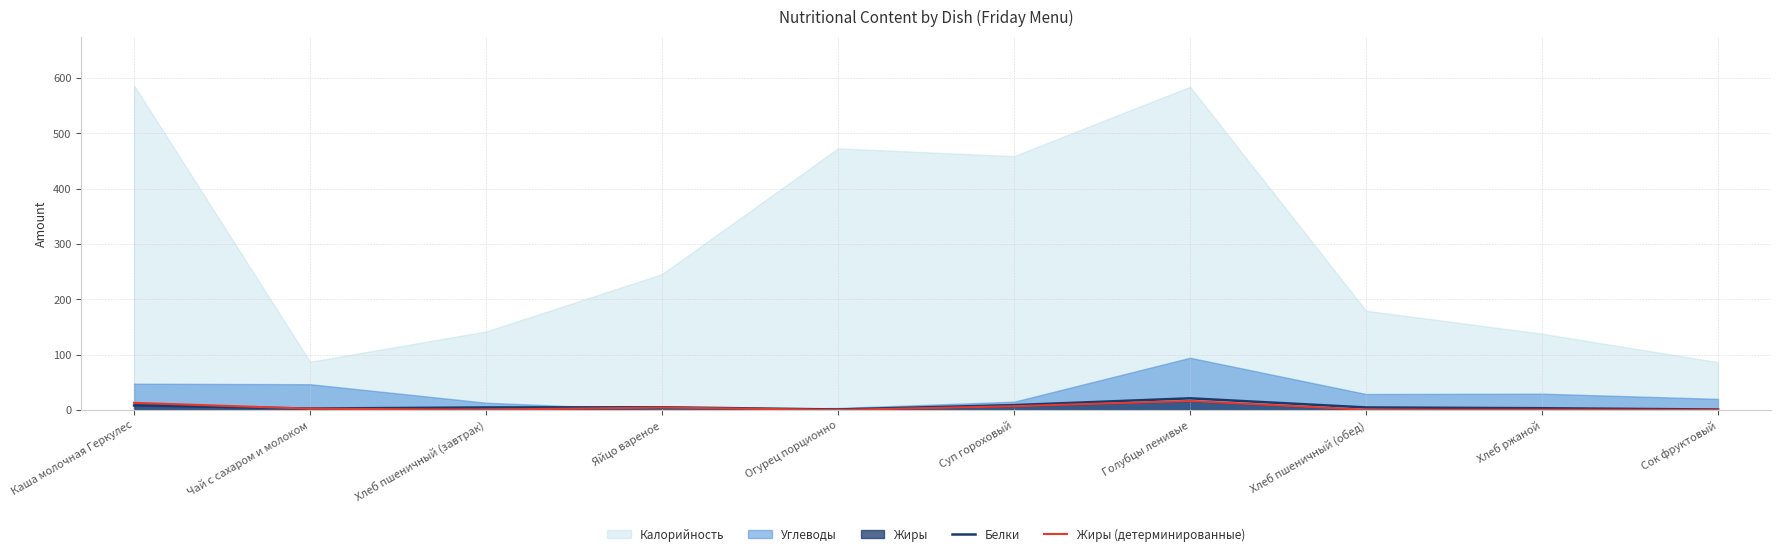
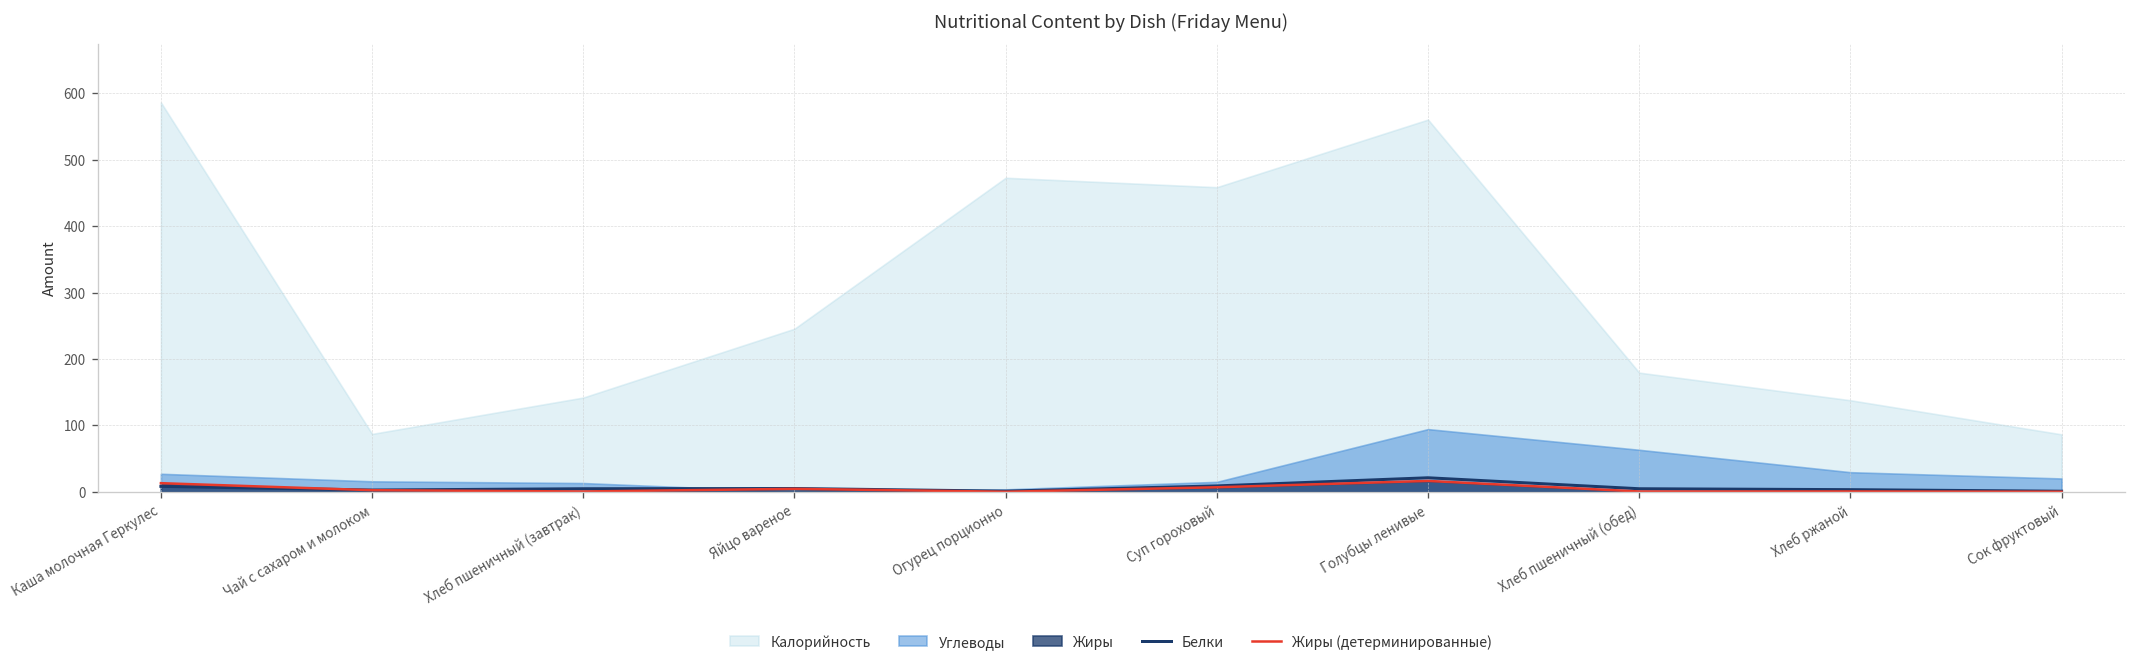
  {
    "Калорийность": {
      "Каша молочная Геркулес": 590,
      "Чай с сахаром и молоком": 90,
      "Хлеб пшеничный (завтрак)": 140,
      "Яйцо вареное": 250,
      "Огурец порционно": 470,
      "Суп гороховый": 460,
-     "Голубцы ленивые": 580,
+     "Голубцы ленивые": 560,
      "Хлеб пшеничный (обед)": 180,
      "Хлеб ржаной": 140,
      "Сок фруктовый": 90
    },
    "Углеводы": {
-     "Каша молочная Геркулес": 50,
-     "Чай с сахаром и молоком": 50,
+     "Каша молочная Геркулес": 30,
+     "Чай с сахаром и молоком": 20,
      "Хлеб пшеничный (завтрак)": 10,
      "Суп гороховый": 20,
      "Голубцы ленивые": 90,
-     "Хлеб пшеничный (обед)": 30,
+     "Хлеб пшеничный (обед)": 60,
      "Хлеб ржаной": 30,
      "Сок фруктовый": 20
    }
  }
